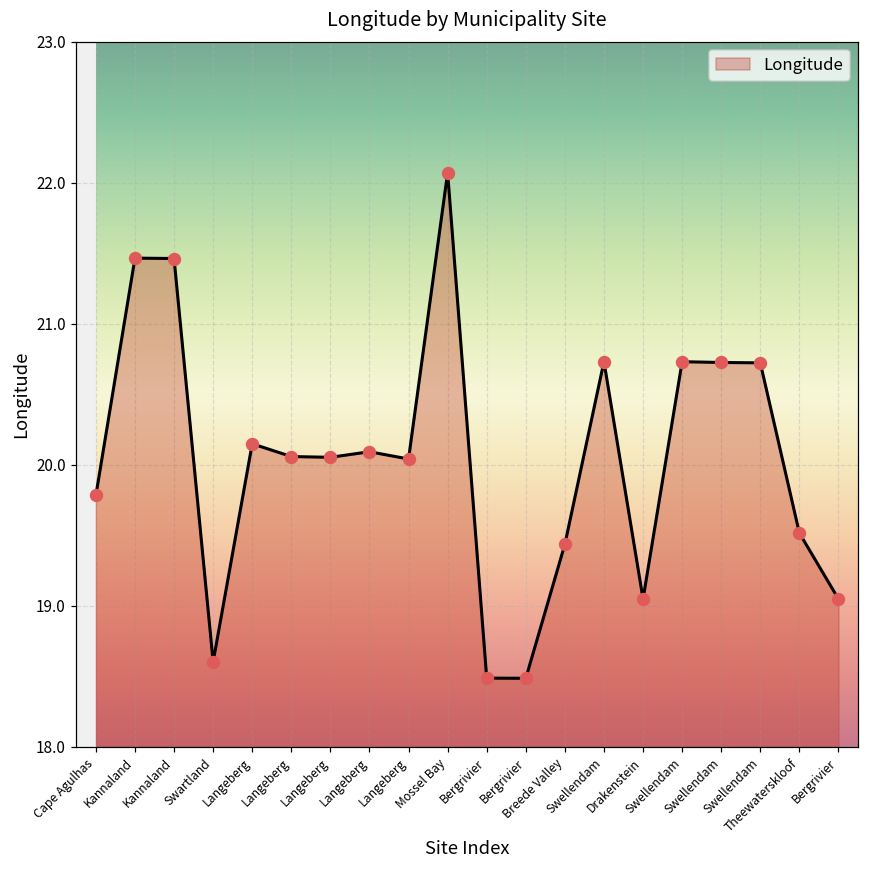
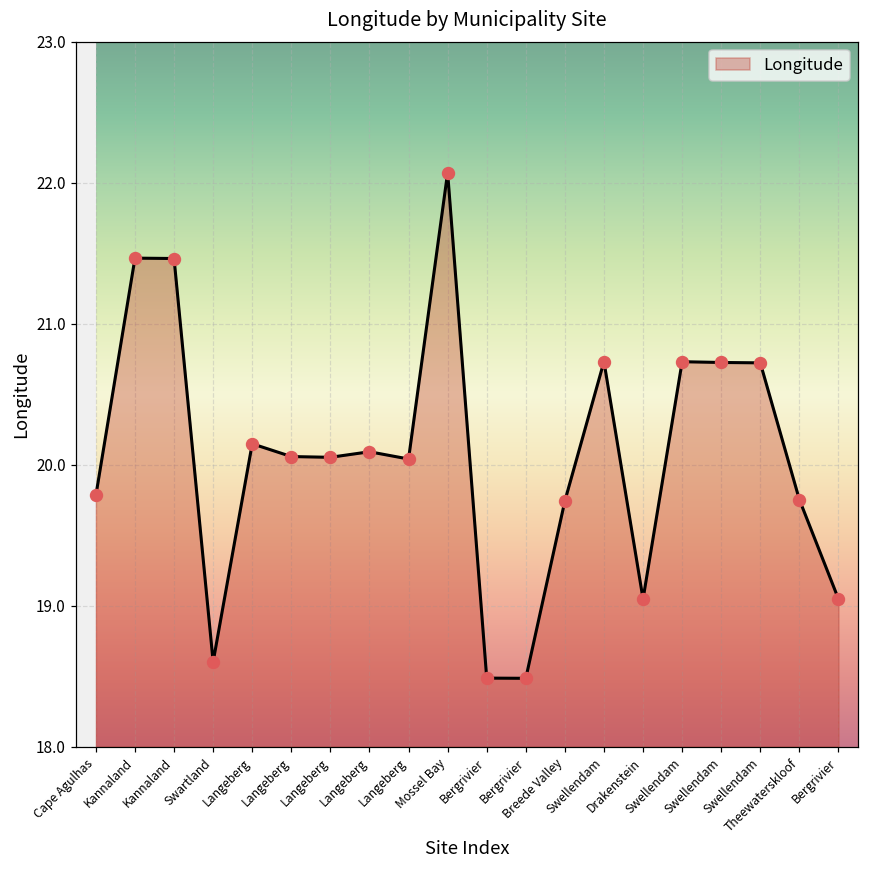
  {
    "Cape Agulhas": 19.78,
    "Swartland": 18.60,
    "Mossel Bay": 22.07,
-   "Breede Valley": 19.44,
+   "Breede Valley": 19.74,
    "Drakenstein": 19.05,
-   "Theewaterskloof": 19.51
+   "Theewaterskloof": 19.75
  }
